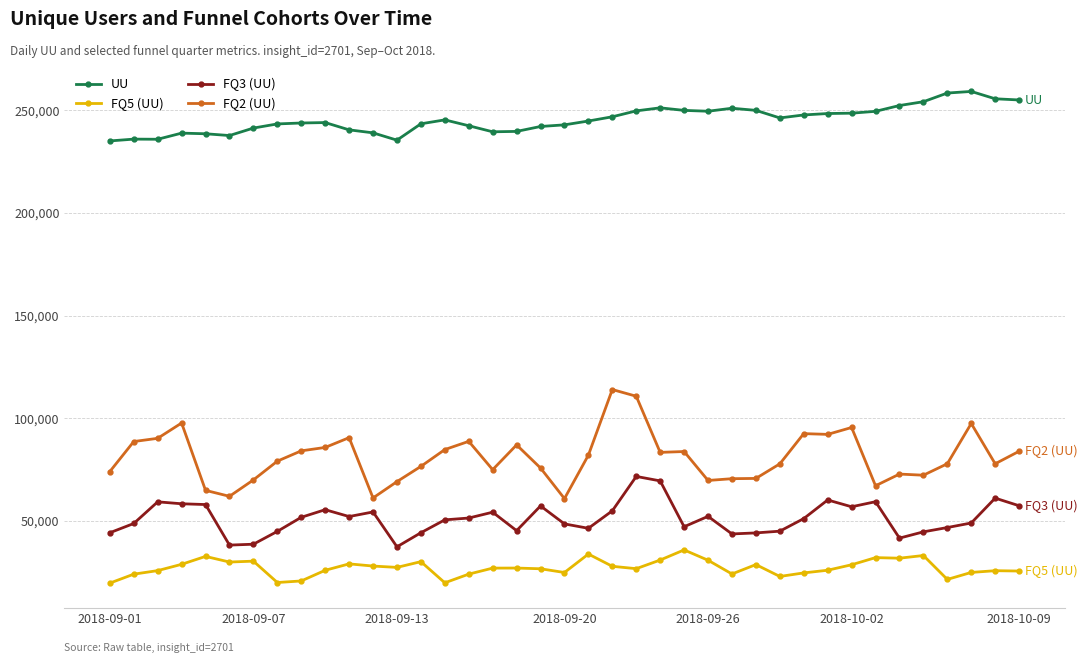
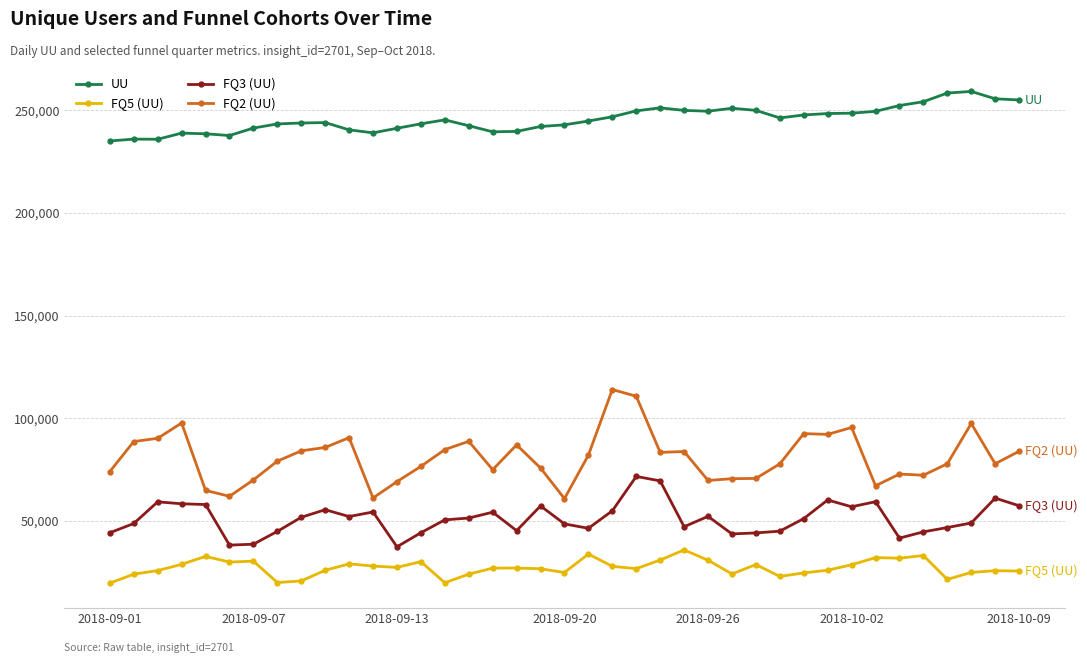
  {
    "UU": {
      "2018-09-01": "235,000",
      "2018-09-07": "241,000",
-     "2018-09-13": "235,000",
+     "2018-09-13": "241,000",
      "2018-09-20": "243,000",
      "2018-09-26": "250,000",
      "2018-10-02": "249,000",
      "2018-10-09": "255,000"
    },
    "FQ5 (UU)": {
      "2018-09-01": "20,000",
      "2018-09-07": "30,000",
      "2018-09-13": "27,000",
      "2018-09-20": "25,000",
      "2018-09-26": "31,000",
      "2018-10-02": "29,000",
      "2018-10-09": "25,000"
    },
    "FQ3 (UU)": {
      "2018-09-01": "44,000",
      "2018-09-07": "39,000",
      "2018-09-13": "37,000",
      "2018-09-20": "48,000",
      "2018-09-26": "52,000",
      "2018-10-02": "57,000",
      "2018-10-09": "57,000"
    },
    "FQ2 (UU)": {
      "2018-09-01": "74,000",
      "2018-09-07": "70,000",
      "2018-09-13": "69,000",
      "2018-09-20": "61,000",
      "2018-09-26": "70,000",
      "2018-10-02": "95,000",
      "2018-10-09": "84,000"
    }
  }
